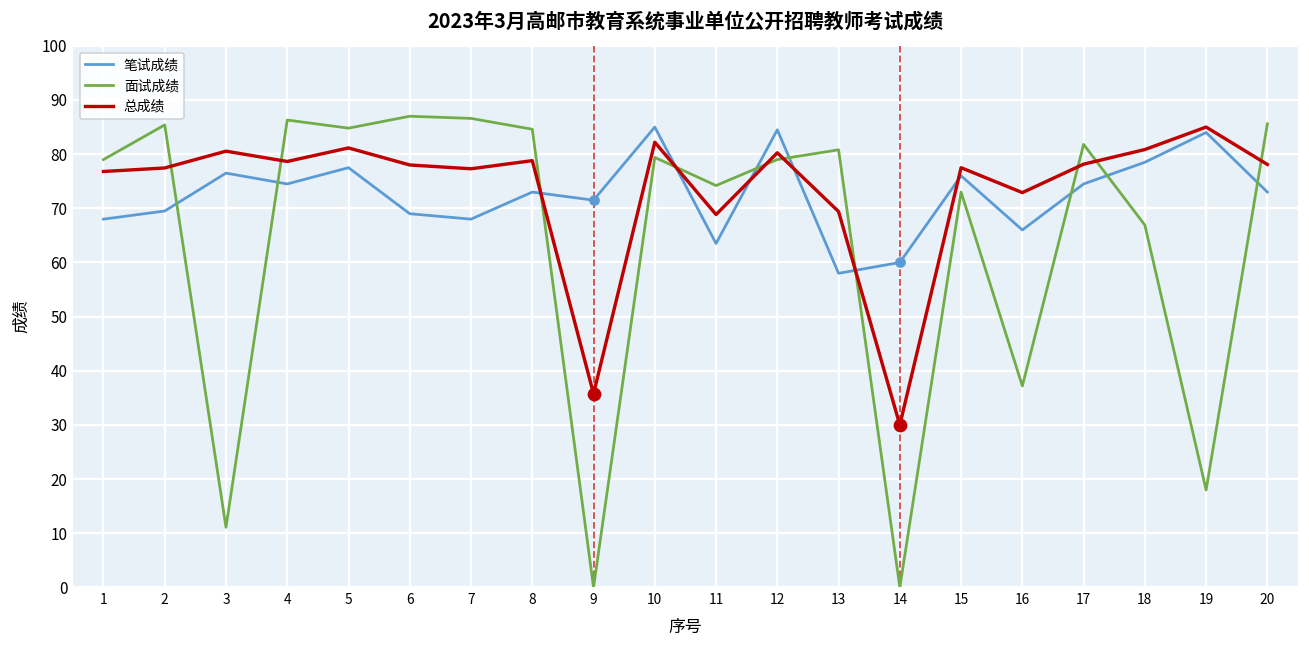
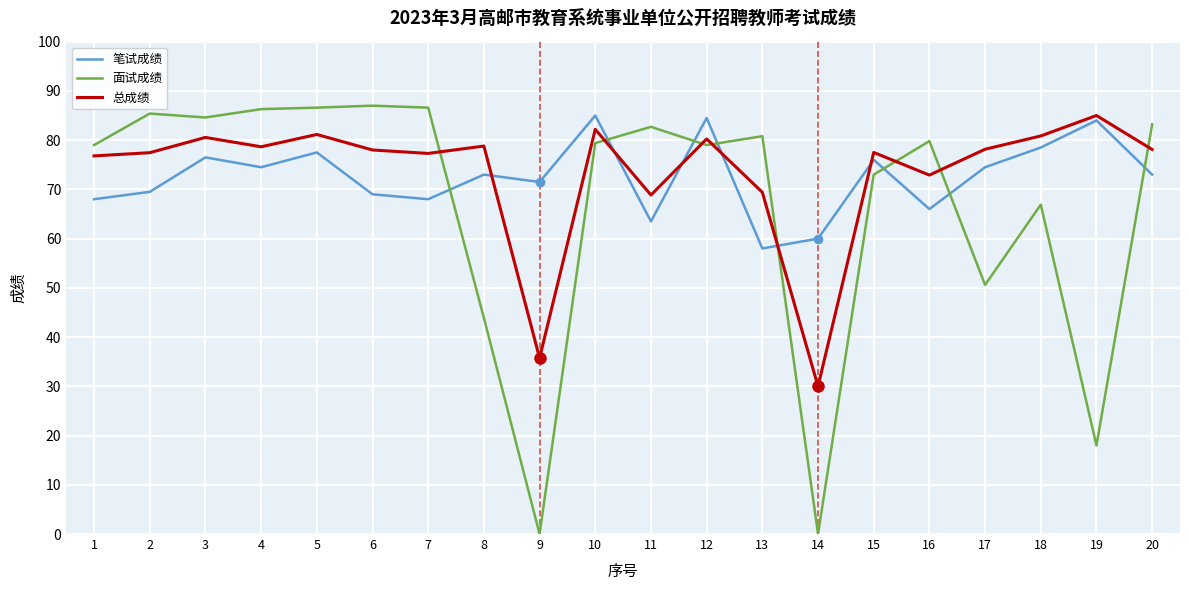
  {
    "面试成绩": {
      "1": 79,
      "2": 85,
-     "3": 11,
+     "3": 85,
      "4": 86,
-     "5": 85,
+     "5": 87,
      "6": 87,
      "7": 87,
-     "8": 85,
+     "8": 44,
      "9": 0,
      "10": 79,
-     "11": 74,
+     "11": 83,
      "12": 79,
      "13": 81,
      "14": 0,
      "15": 73,
-     "16": 37,
-     "17": 82,
+     "16": 80,
+     "17": 51,
      "18": 67,
      "19": 18,
-     "20": 86
+     "20": 83
    }
  }
